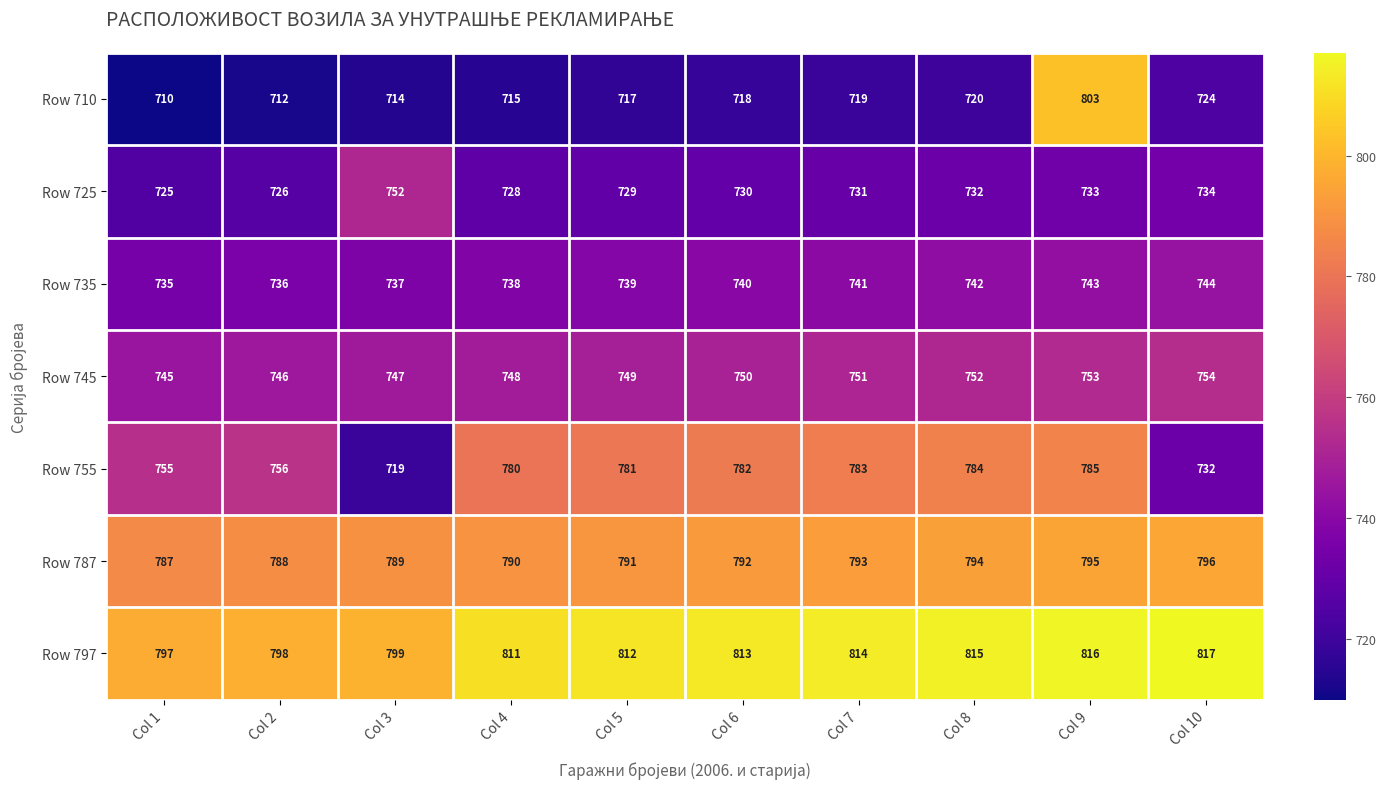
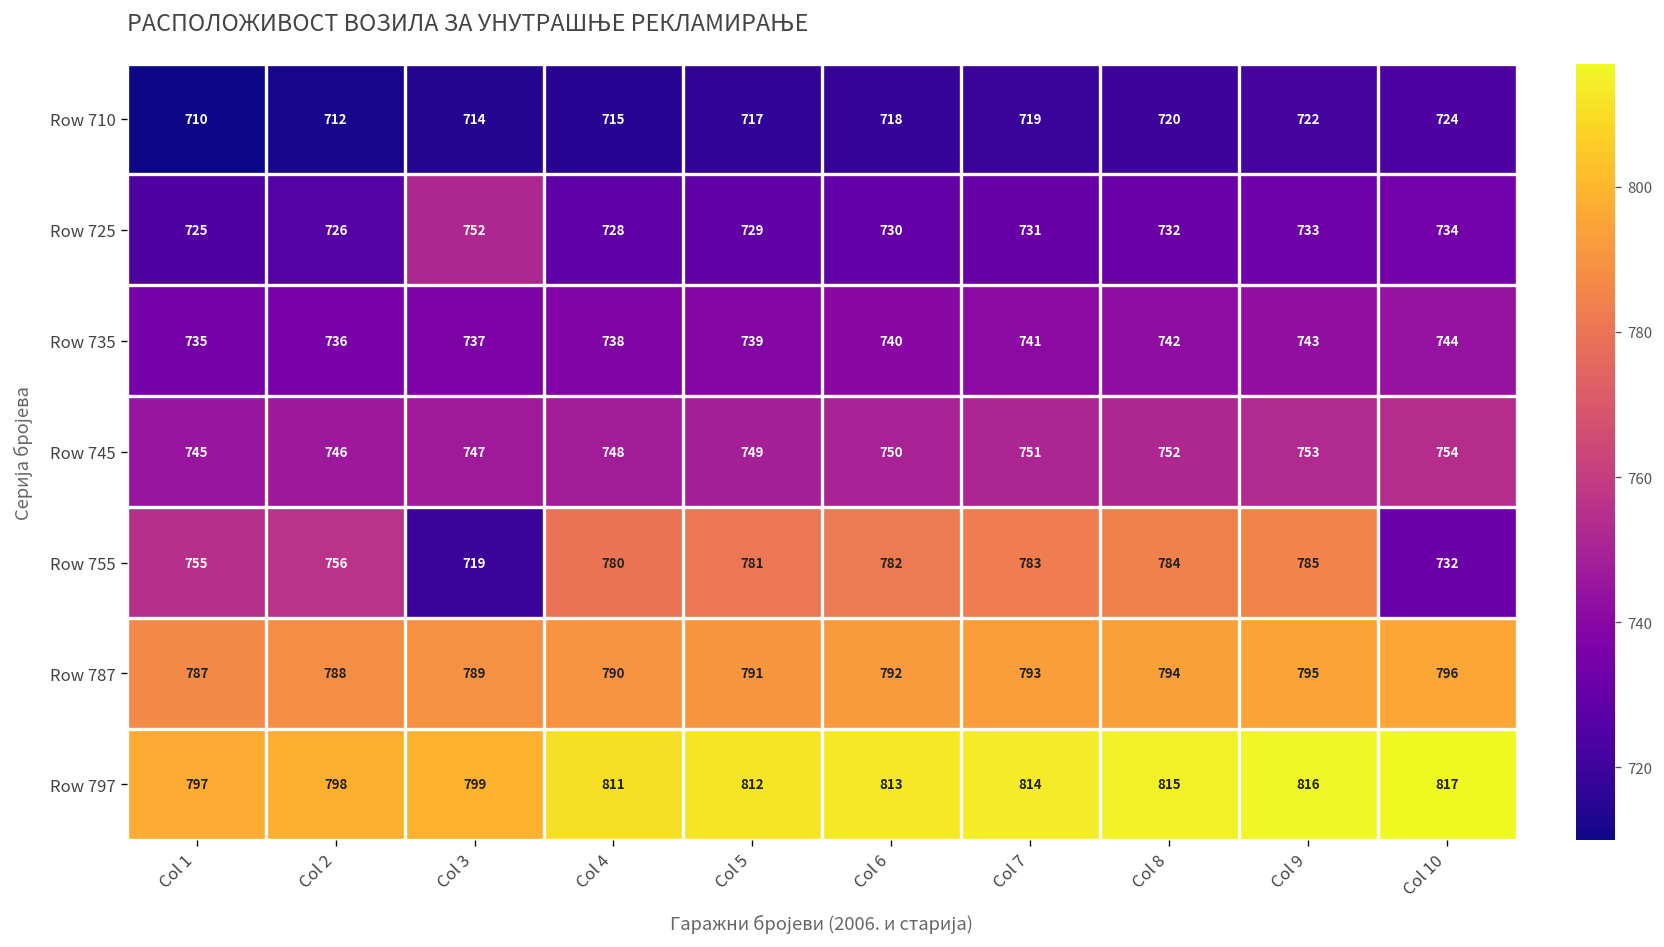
  {
    "Row 710": {
      "Col 1": 710,
      "Col 2": 712,
      "Col 3": 714,
      "Col 4": 715,
      "Col 5": 717,
      "Col 6": 718,
      "Col 7": 719,
      "Col 8": 720,
-     "Col 9": 803,
+     "Col 9": 722,
      "Col 10": 724
    },
    "Row 725": {
      "Col 1": 725,
      "Col 2": 726,
      "Col 3": 752,
      "Col 4": 728,
      "Col 5": 729,
      "Col 6": 730,
      "Col 7": 731,
      "Col 8": 732,
      "Col 9": 733,
      "Col 10": 734
    },
    "Row 735": {
      "Col 1": 735,
      "Col 2": 736,
      "Col 3": 737,
      "Col 4": 738,
      "Col 5": 739,
      "Col 6": 740,
      "Col 7": 741,
      "Col 8": 742,
      "Col 9": 743,
      "Col 10": 744
    },
    "Row 745": {
      "Col 1": 745,
      "Col 2": 746,
      "Col 3": 747,
      "Col 4": 748,
      "Col 5": 749,
      "Col 6": 750,
      "Col 7": 751,
      "Col 8": 752,
      "Col 9": 753,
      "Col 10": 754
    },
    "Row 755": {
      "Col 1": 755,
      "Col 2": 756,
      "Col 3": 719,
      "Col 4": 780,
      "Col 5": 781,
      "Col 6": 782,
      "Col 7": 783,
      "Col 8": 784,
      "Col 9": 785,
      "Col 10": 732
    },
    "Row 787": {
      "Col 1": 787,
      "Col 2": 788,
      "Col 3": 789,
      "Col 4": 790,
      "Col 5": 791,
      "Col 6": 792,
      "Col 7": 793,
      "Col 8": 794,
      "Col 9": 795,
      "Col 10": 796
    },
    "Row 797": {
      "Col 1": 797,
      "Col 2": 798,
      "Col 3": 799,
      "Col 4": 811,
      "Col 5": 812,
      "Col 6": 813,
      "Col 7": 814,
      "Col 8": 815,
      "Col 9": 816,
      "Col 10": 817
    }
  }
